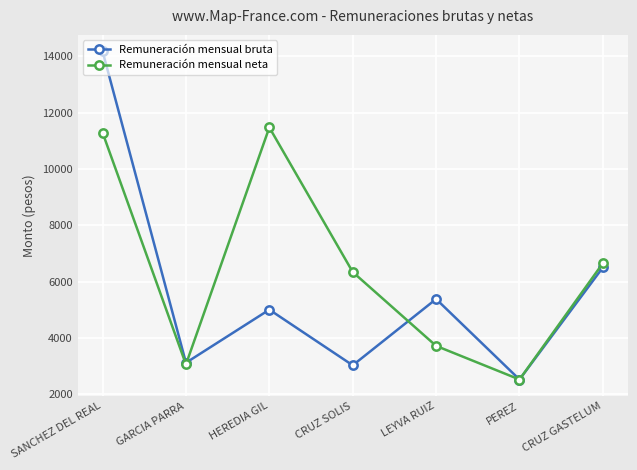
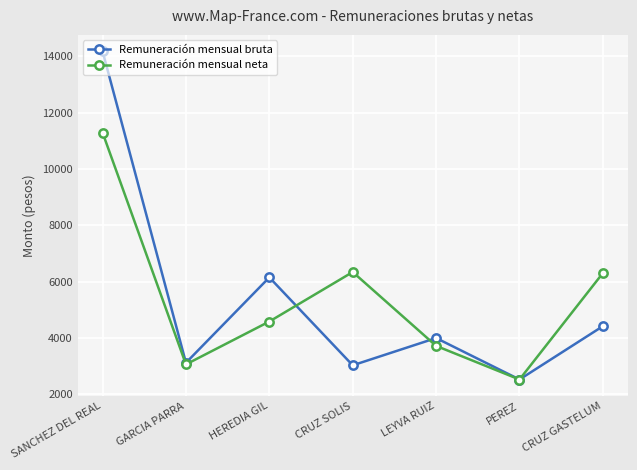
  {
    "Remuneración mensual bruta": {
-     "HEREDIA GIL": 5000,
+     "HEREDIA GIL": 6100,
      "CRUZ SOLIS": 3000,
-     "LEYVA RUIZ": 5400,
-     "CRUZ GASTELUM": 6500
+     "LEYVA RUIZ": 4000,
+     "CRUZ GASTELUM": 4400
    },
    "Remuneración mensual neta": {
      "SANCHEZ DEL REAL": 11300,
-     "HEREDIA GIL": 11500,
+     "HEREDIA GIL": 4600,
      "CRUZ SOLIS": 6300,
      "LEYVA RUIZ": 3700,
-     "CRUZ GASTELUM": 6700
+     "CRUZ GASTELUM": 6300
    }
  }
